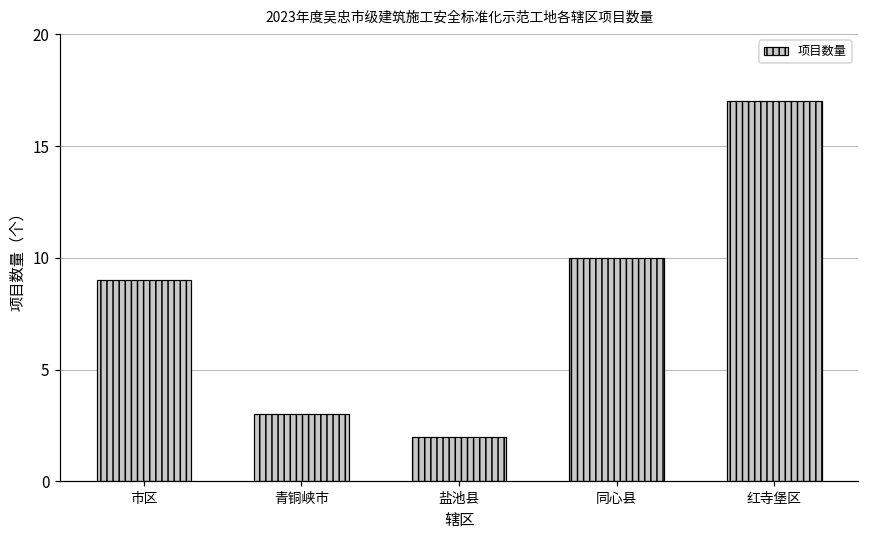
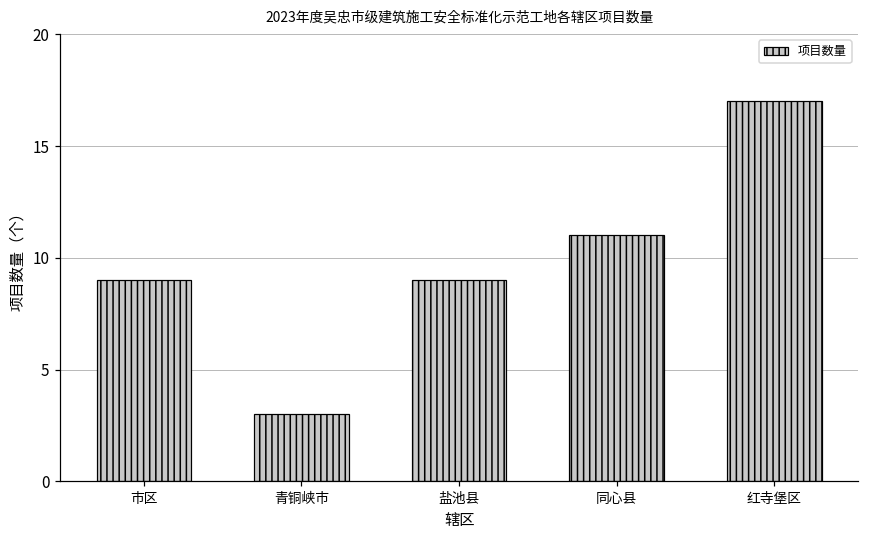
  {
    "市区": 9,
    "青铜峡市": 3,
-   "盐池县": 2,
-   "同心县": 10,
+   "盐池县": 9,
+   "同心县": 11,
    "红寺堡区": 17
  }
